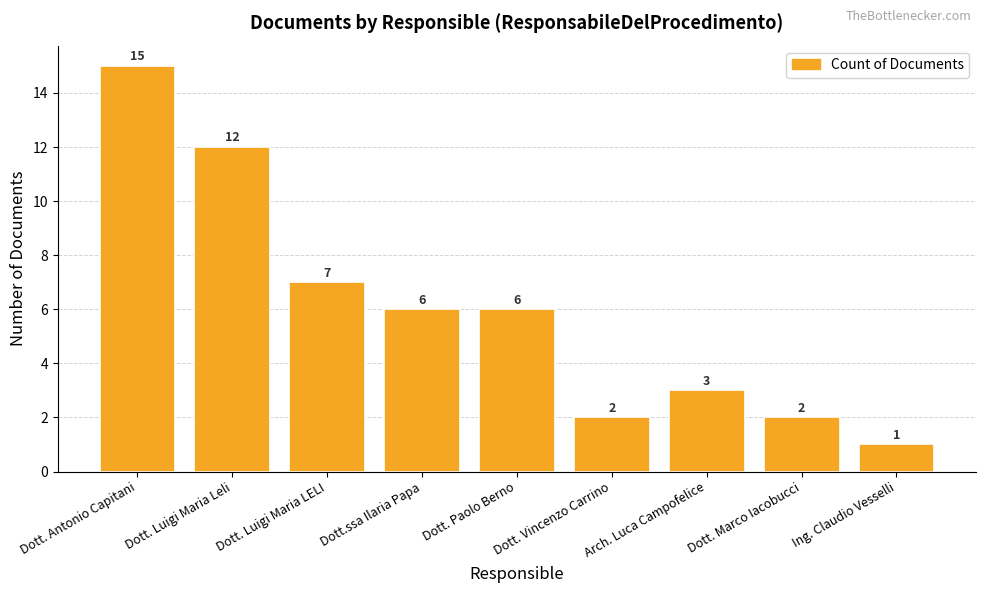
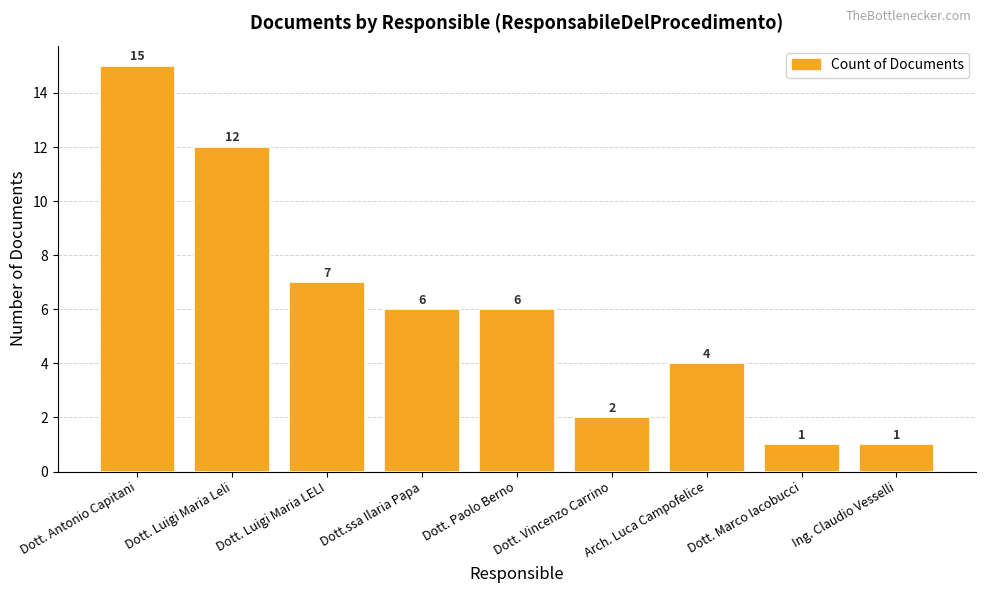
  {
    "Dott. Antonio Capitani": 15,
    "Dott. Luigi Maria Leli": 12,
    "Dott. Luigi Maria LELI": 7,
    "Dott.ssa Ilaria Papa": 6,
    "Dott. Paolo Berno": 6,
    "Dott. Vincenzo Carrino": 2,
-   "Arch. Luca Campofelice": 3,
-   "Dott. Marco Iacobucci": 2,
+   "Arch. Luca Campofelice": 4,
+   "Dott. Marco Iacobucci": 1,
    "Ing. Claudio Vesselli": 1
  }
